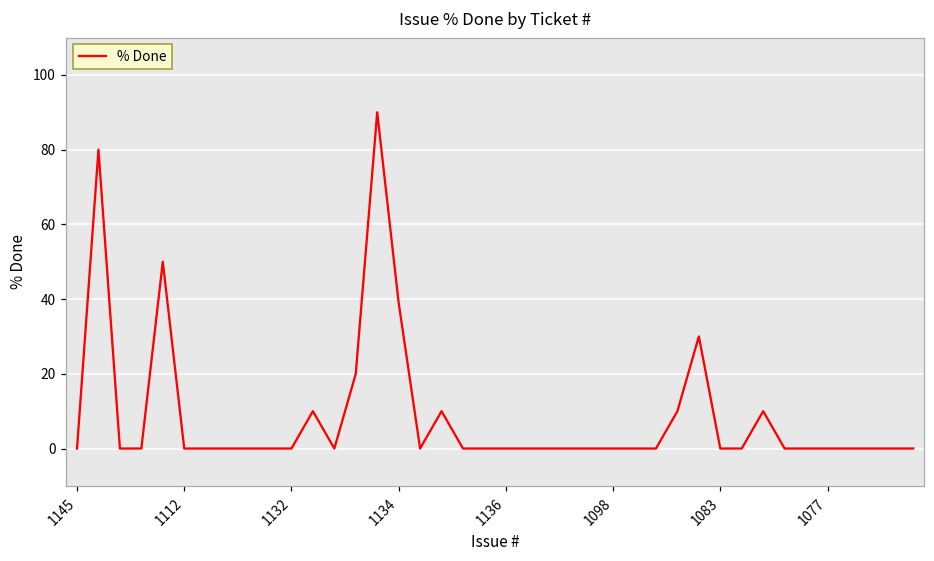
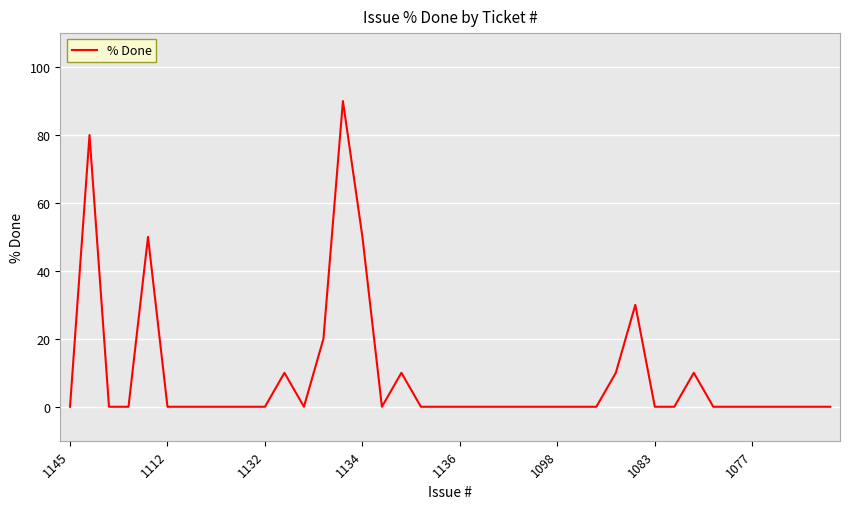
  {
    "1145": 0,
    "1112": 0,
    "1132": 0,
-   "1134": 39,
+   "1134": 50,
    "1136": 0,
    "1098": 0,
    "1083": 0,
    "1077": 0
  }
